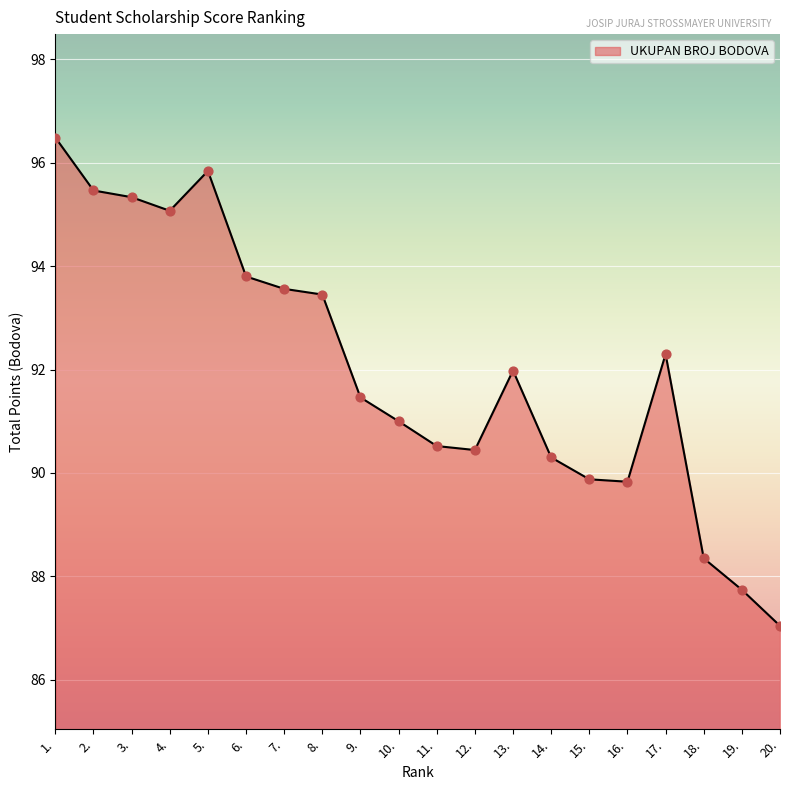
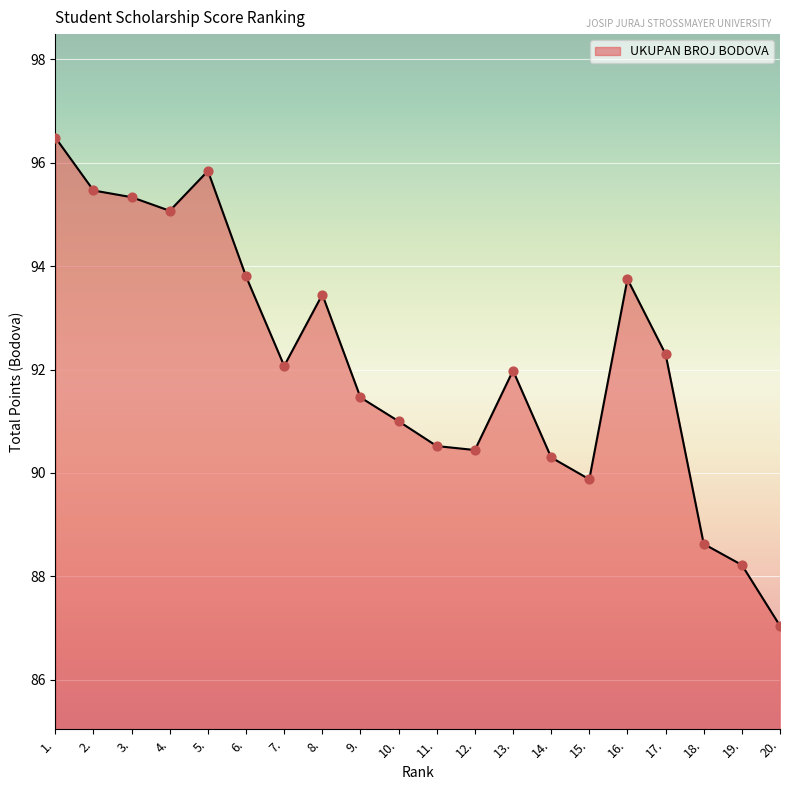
  {
    "1.": 96.5,
    "2.": 95.5,
    "3.": 95.3,
    "4.": 95.1,
    "5.": 95.8,
    "6.": 93.8,
-   "7.": 93.6,
+   "7.": 92.1,
    "8.": 93.5,
    "9.": 91.5,
    "10.": 91.0,
    "11.": 90.5,
    "12.": 90.4,
    "13.": 92.0,
    "14.": 90.3,
    "15.": 89.9,
-   "16.": 89.8,
+   "16.": 93.8,
    "17.": 92.3,
-   "18.": 88.3,
-   "19.": 87.7,
+   "18.": 88.6,
+   "19.": 88.2,
    "20.": 87.0
  }
